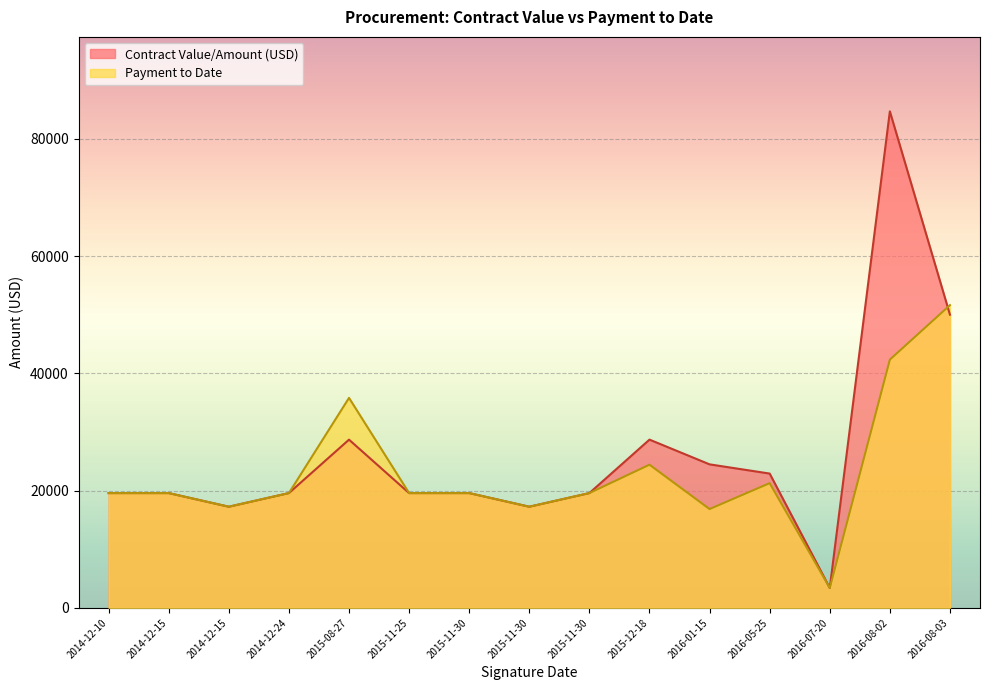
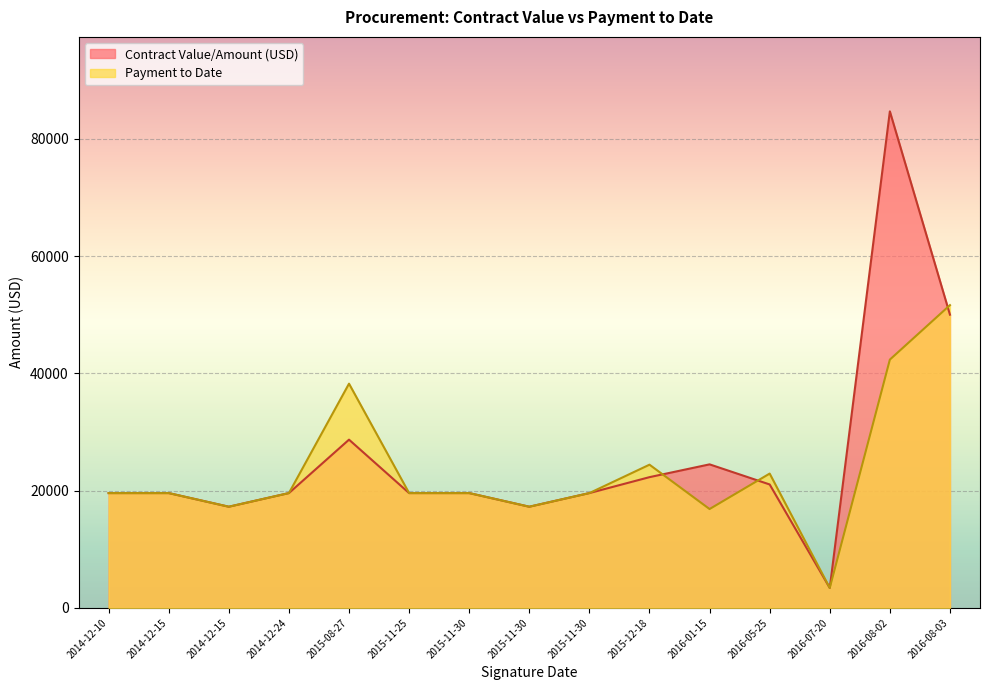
  {
    "Contract Value/Amount (USD)": {
      "2015-08-27": 29000,
-     "2015-12-18": 29000,
+     "2015-12-18": 22000,
      "2016-01-15": 24000,
-     "2016-05-25": 23000,
+     "2016-05-25": 21000,
      "2016-08-02": 85000,
      "2016-08-03": 50000
    },
    "Payment to Date": {
-     "2015-08-27": 36000,
+     "2015-08-27": 38000,
      "2015-12-18": 24000,
      "2016-01-15": 17000,
-     "2016-05-25": 21000,
+     "2016-05-25": 23000,
      "2016-08-02": 42000,
      "2016-08-03": 52000
    }
  }
